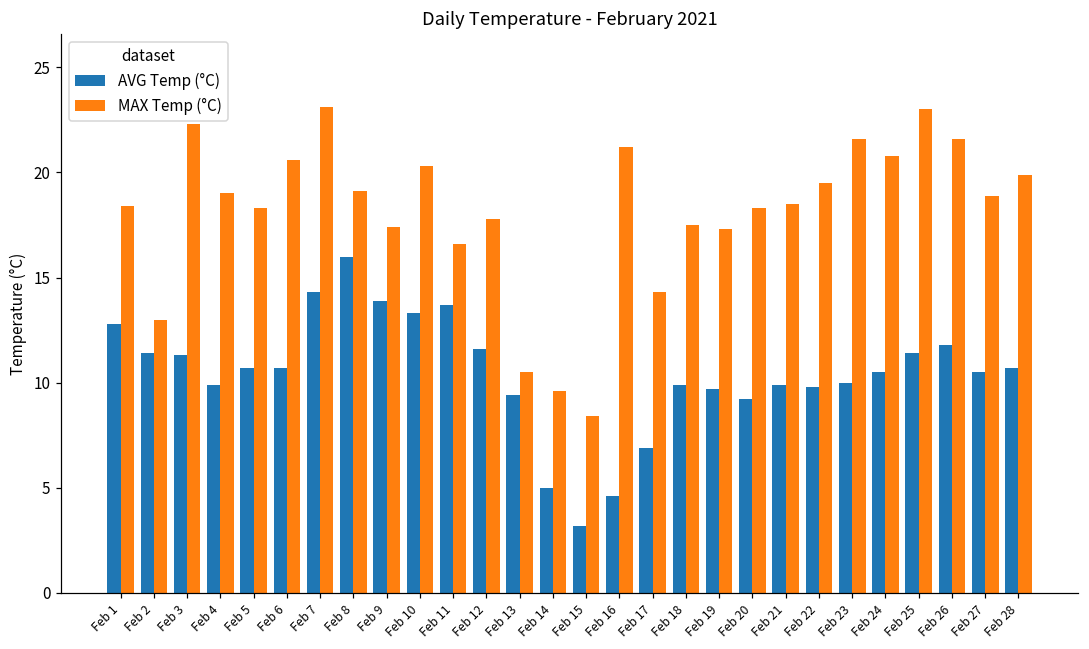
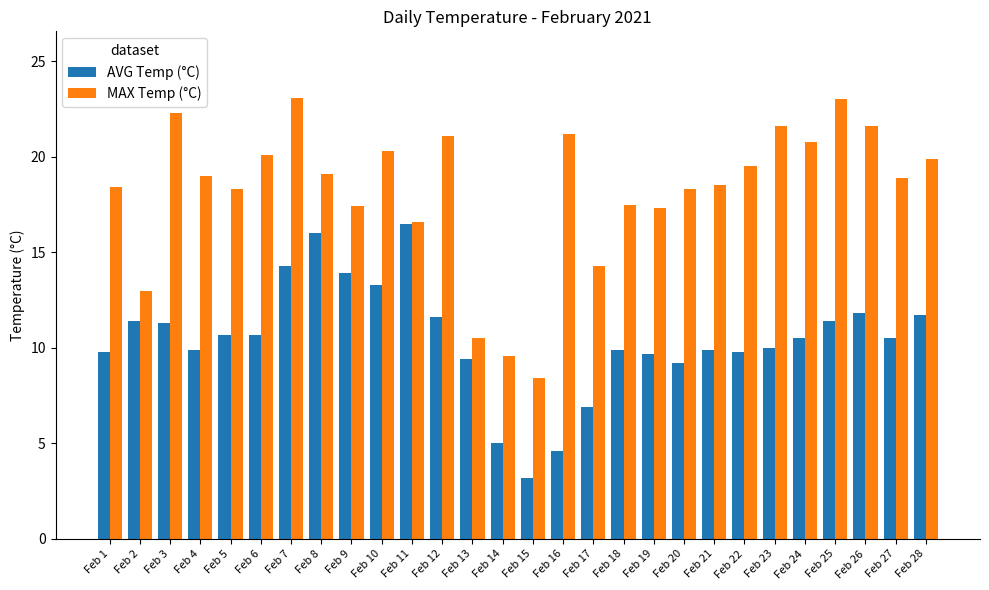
  {
    "AVG Temp (°C)": {
-     "Feb 1": 12.8,
+     "Feb 1": 9.8,
      "Feb 2": 11.4,
      "Feb 3": 11.3,
      "Feb 4": 9.9,
      "Feb 5": 10.7,
      "Feb 6": 10.7,
      "Feb 7": 14.3,
      "Feb 8": 16.0,
      "Feb 9": 13.9,
      "Feb 10": 13.3,
-     "Feb 11": 13.7,
+     "Feb 11": 16.5,
      "Feb 12": 11.6,
      "Feb 13": 9.4,
      "Feb 14": 5.0,
      "Feb 15": 3.2,
      "Feb 16": 4.6,
      "Feb 17": 6.9,
      "Feb 18": 9.9,
      "Feb 19": 9.7,
      "Feb 20": 9.2,
      "Feb 21": 9.9,
      "Feb 22": 9.8,
      "Feb 23": 10.0,
      "Feb 24": 10.5,
      "Feb 25": 11.4,
      "Feb 26": 11.8,
      "Feb 27": 10.5,
-     "Feb 28": 10.7
+     "Feb 28": 11.7
    },
    "MAX Temp (°C)": {
      "Feb 1": 18.4,
      "Feb 2": 13.0,
      "Feb 3": 22.3,
      "Feb 4": 19.0,
      "Feb 5": 18.3,
-     "Feb 6": 20.6,
+     "Feb 6": 20.1,
      "Feb 7": 23.1,
      "Feb 8": 19.1,
      "Feb 9": 17.4,
      "Feb 10": 20.3,
      "Feb 11": 16.6,
-     "Feb 12": 17.8,
+     "Feb 12": 21.1,
      "Feb 13": 10.5,
      "Feb 14": 9.6,
      "Feb 15": 8.4,
      "Feb 16": 21.2,
      "Feb 17": 14.3,
      "Feb 18": 17.5,
      "Feb 19": 17.3,
      "Feb 20": 18.3,
      "Feb 21": 18.5,
      "Feb 22": 19.5,
      "Feb 23": 21.6,
      "Feb 24": 20.8,
      "Feb 25": 23.0,
      "Feb 26": 21.6,
      "Feb 27": 18.9,
      "Feb 28": 19.9
    }
  }
